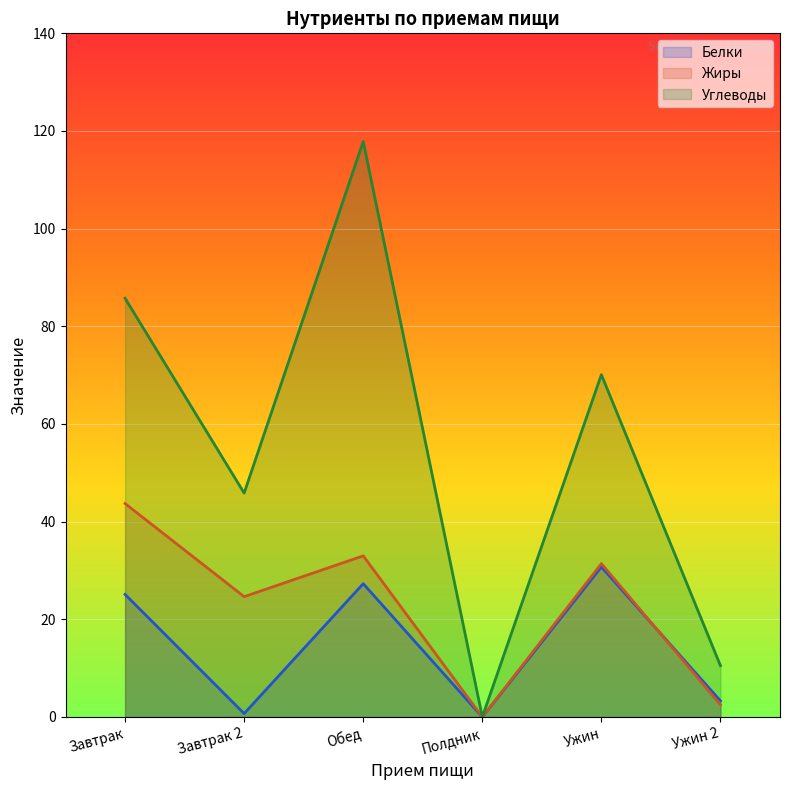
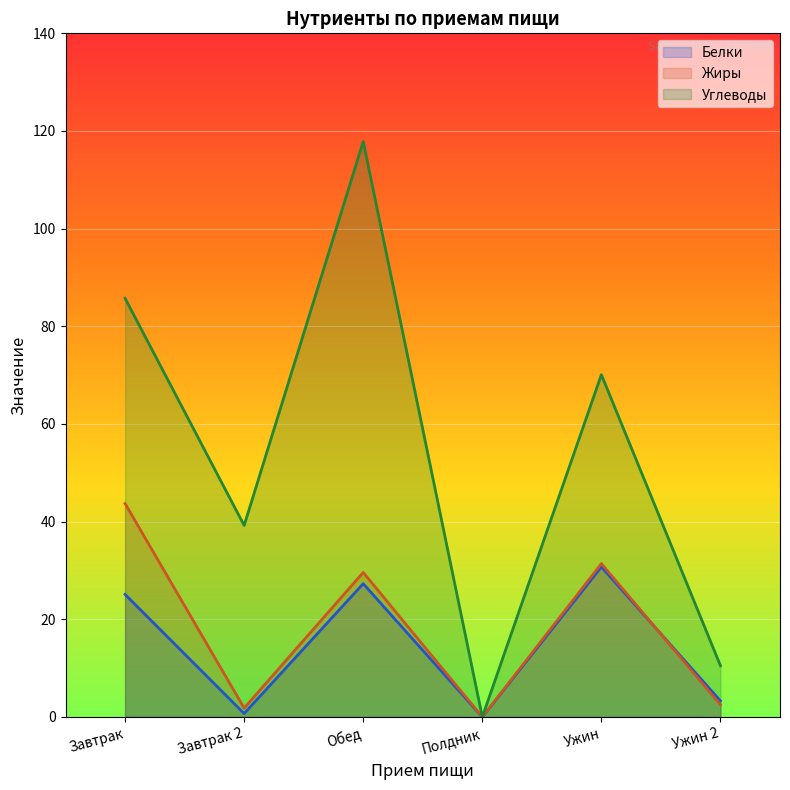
  {
    "Белки": {
      "Завтрак": 25,
      "Завтрак 2": 1,
      "Обед": 27,
      "Ужин": 31,
      "Ужин 2": 3
    },
    "Жиры": {
      "Завтрак": 44,
-     "Завтрак 2": 25,
-     "Обед": 33,
+     "Завтрак 2": 2,
+     "Обед": 30,
      "Ужин": 31,
      "Ужин 2": 3
    },
    "Углеводы": {
      "Завтрак": 86,
-     "Завтрак 2": 46,
+     "Завтрак 2": 39,
      "Обед": 118,
      "Ужин": 70,
      "Ужин 2": 11
    }
  }
